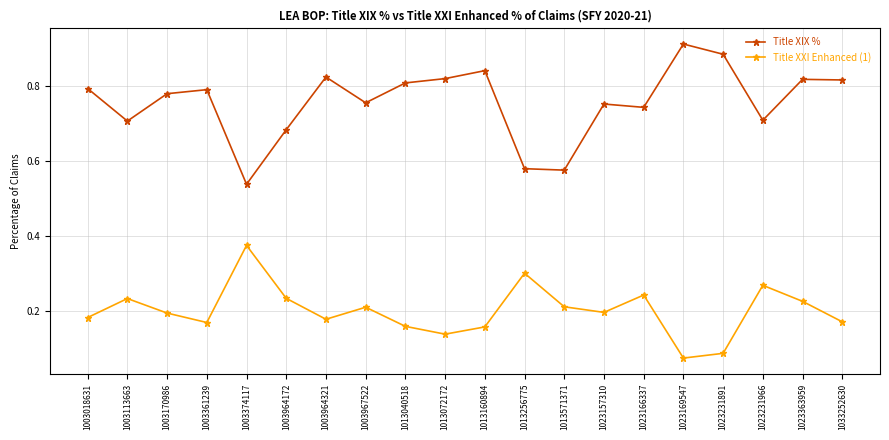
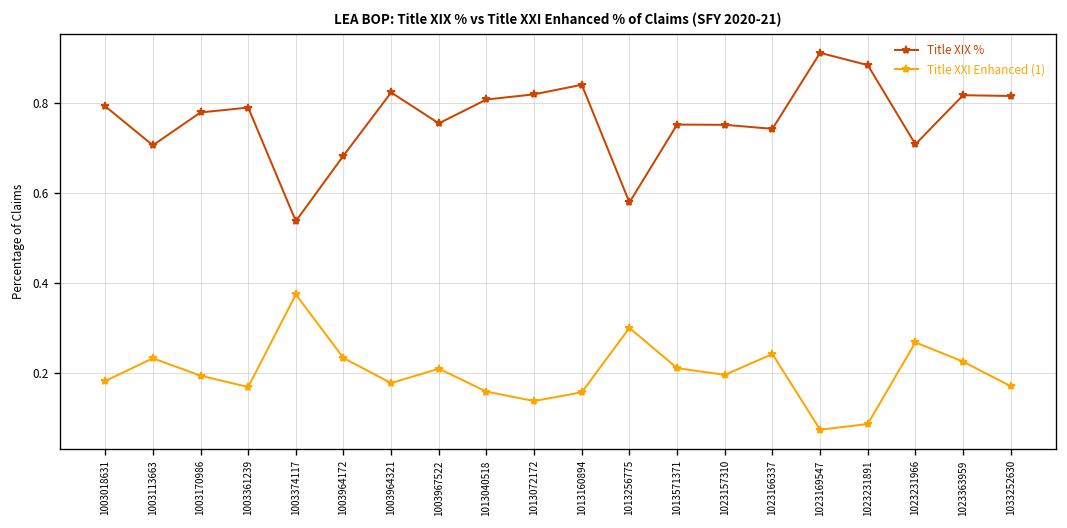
  {
    "Title XIX %": {
      "1003018631": 0.79,
      "1003113663": 0.71,
      "1003170986": 0.78,
      "1003361239": 0.79,
      "1003374117": 0.54,
      "1003964172": 0.68,
      "1003964321": 0.82,
      "1003967522": 0.75,
      "1013040518": 0.81,
      "1013072172": 0.82,
      "1013160894": 0.84,
      "1013256775": 0.58,
-     "1013571371": 0.57,
+     "1013571371": 0.75,
      "1023157310": 0.75,
      "1023166337": 0.74,
      "1023169547": 0.91,
      "1023231891": 0.88,
      "1023231966": 0.71,
      "1023363959": 0.82,
      "1033252630": 0.82
    },
    "Title XXI Enhanced (1)": {
      "1003018631": 0.18,
      "1003113663": 0.23,
      "1003170986": 0.19,
      "1003361239": 0.17,
      "1003374117": 0.37,
      "1003964172": 0.23,
      "1003964321": 0.18,
      "1003967522": 0.21,
      "1013040518": 0.16,
      "1013072172": 0.14,
      "1013160894": 0.16,
      "1013256775": 0.30,
      "1013571371": 0.21,
      "1023157310": 0.20,
      "1023166337": 0.24,
      "1023169547": 0.07,
      "1023231891": 0.09,
      "1023231966": 0.27,
      "1023363959": 0.22,
      "1033252630": 0.17
    }
  }
